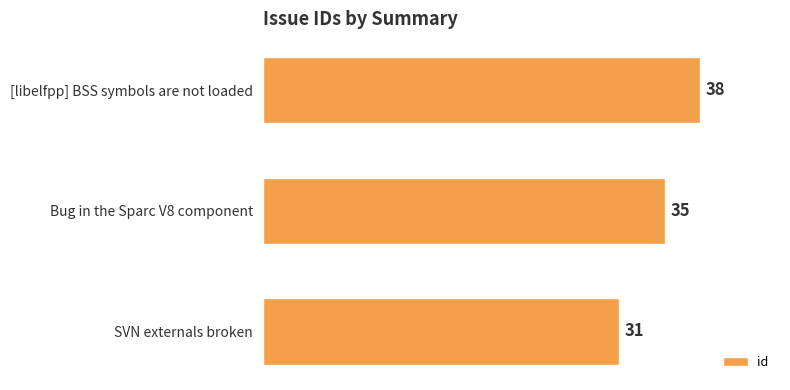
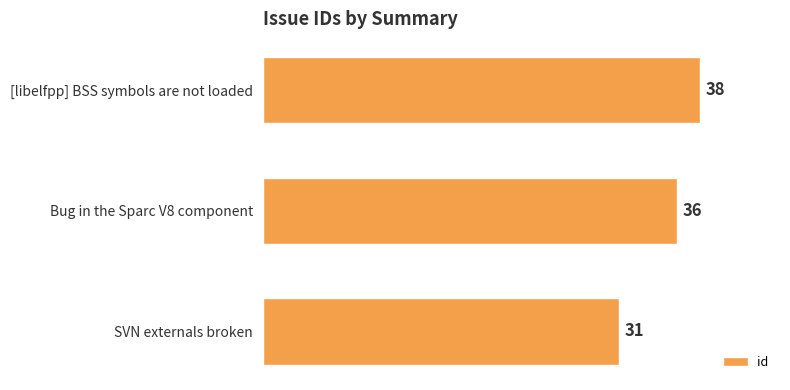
  {
    "[libelfpp] BSS symbols are not loaded": 38,
-   "Bug in the Sparc V8 component": 35,
+   "Bug in the Sparc V8 component": 36,
    "SVN externals broken": 31
  }
